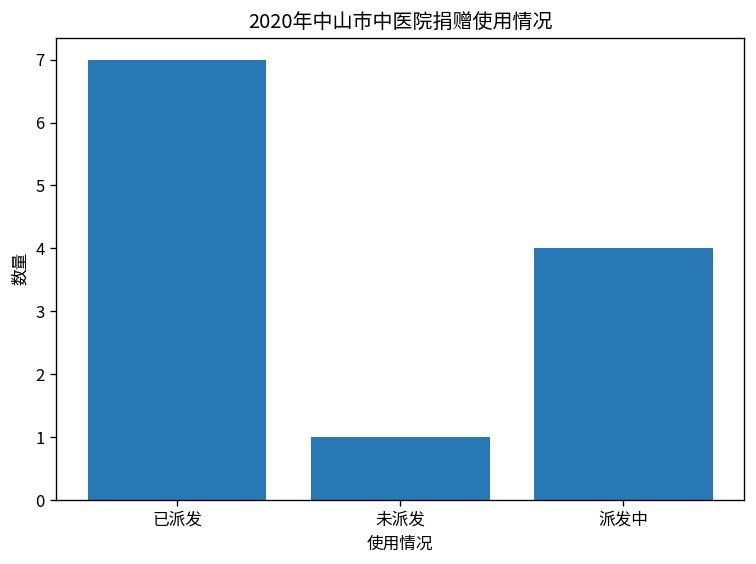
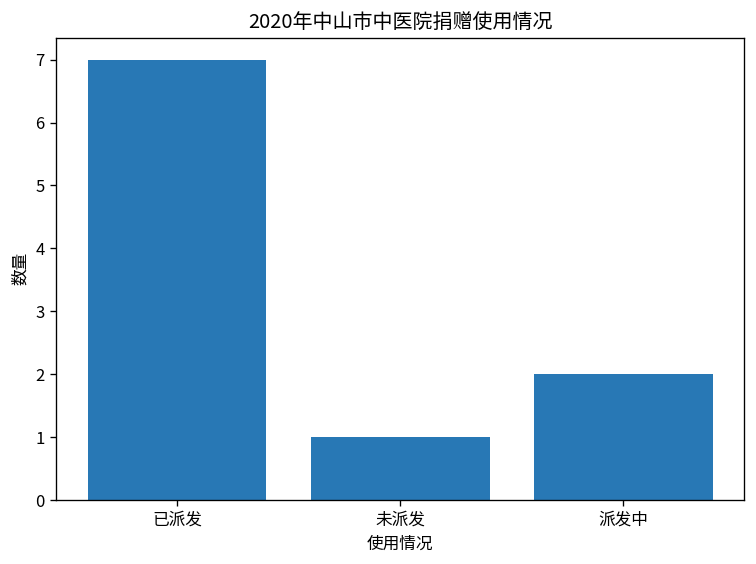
  {
    "已派发": 7,
    "未派发": 1,
-   "派发中": 4
+   "派发中": 2
  }
